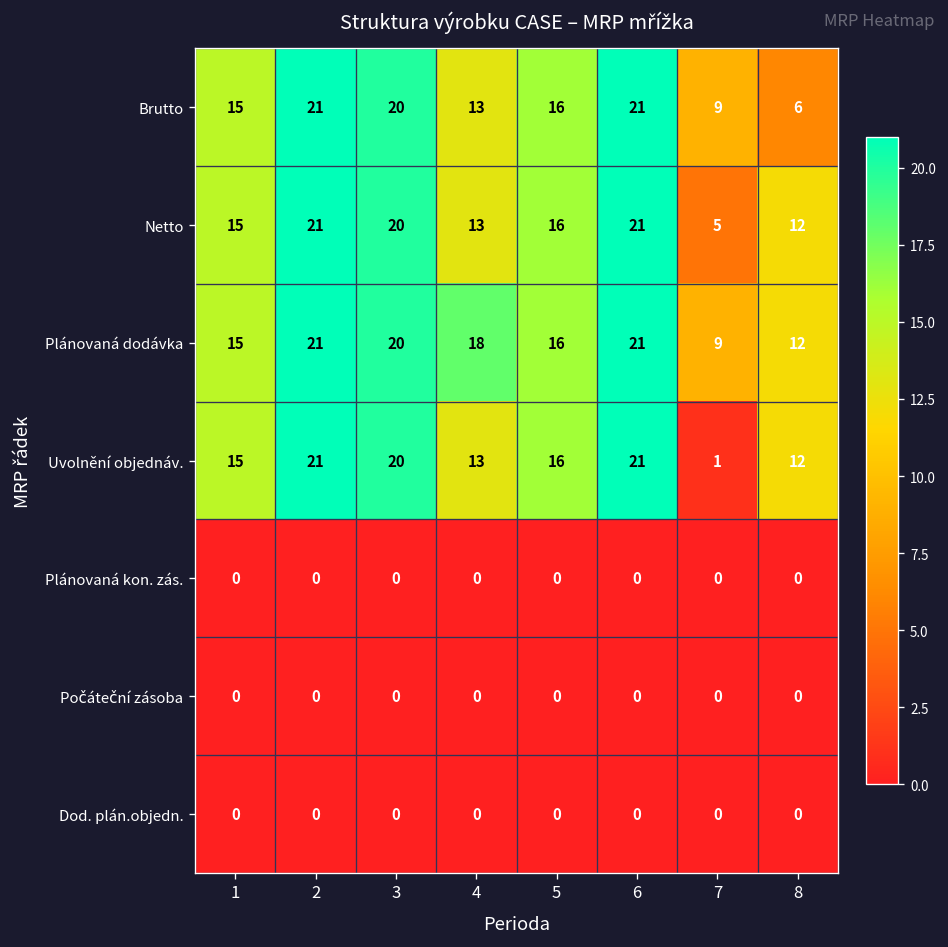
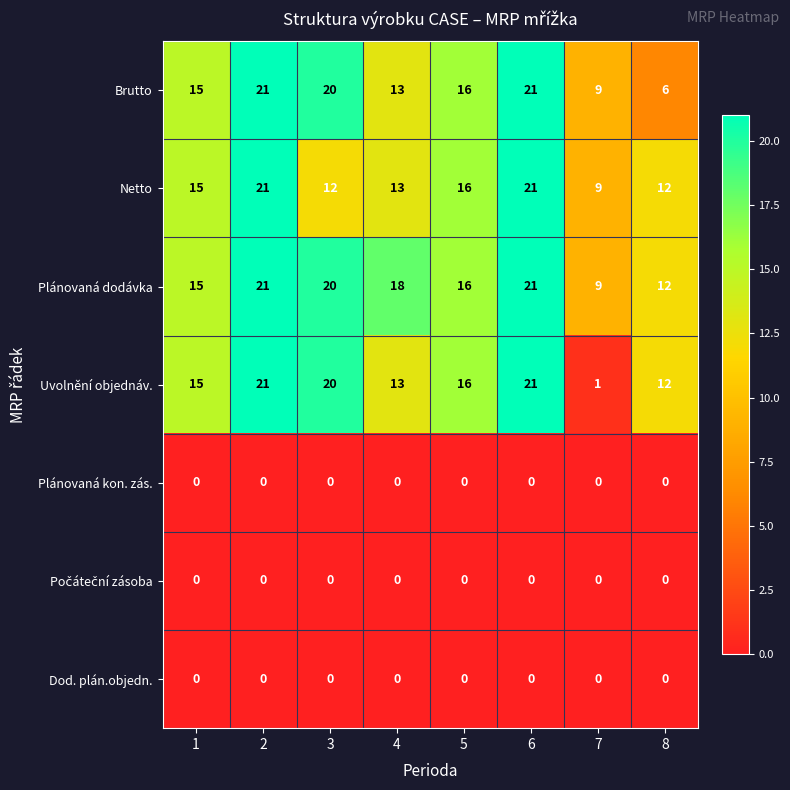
  {
    "Brutto": {
      "1": 15,
      "2": 21,
      "3": 20,
      "4": 13,
      "5": 16,
      "6": 21,
      "7": 9,
      "8": 6
    },
    "Netto": {
      "1": 15,
      "2": 21,
-     "3": 20,
+     "3": 12,
      "4": 13,
      "5": 16,
      "6": 21,
-     "7": 5,
+     "7": 9,
      "8": 12
    },
    "Plánovaná dodávka": {
      "1": 15,
      "2": 21,
      "3": 20,
      "4": 18,
      "5": 16,
      "6": 21,
      "7": 9,
      "8": 12
    },
    "Uvolnění objednáv.": {
      "1": 15,
      "2": 21,
      "3": 20,
      "4": 13,
      "5": 16,
      "6": 21,
      "7": 1,
      "8": 12
    },
    "Plánovaná kon. zás.": {
      "1": 0,
      "2": 0,
      "3": 0,
      "4": 0,
      "5": 0,
      "6": 0,
      "7": 0,
      "8": 0
    },
    "Počáteční zásoba": {
      "1": 0,
      "2": 0,
      "3": 0,
      "4": 0,
      "5": 0,
      "6": 0,
      "7": 0,
      "8": 0
    },
    "Dod. plán.objedn.": {
      "1": 0,
      "2": 0,
      "3": 0,
      "4": 0,
      "5": 0,
      "6": 0,
      "7": 0,
      "8": 0
    }
  }
